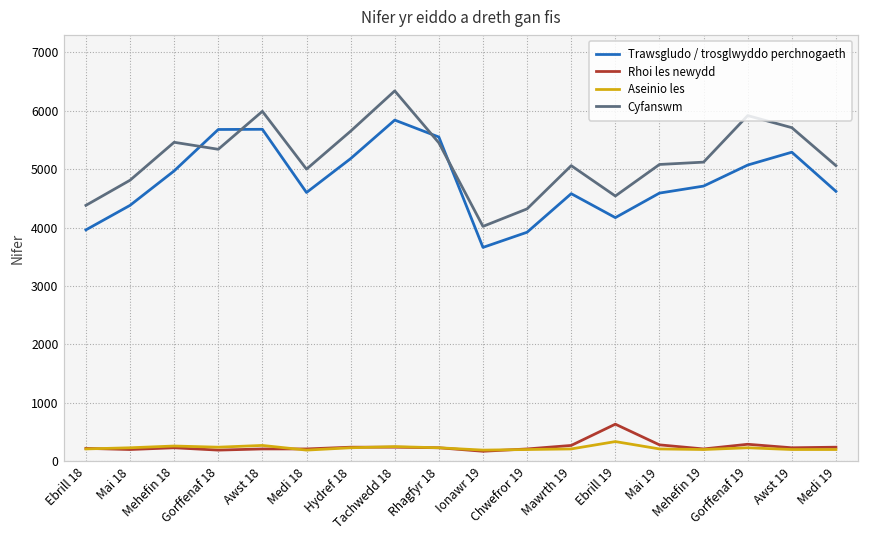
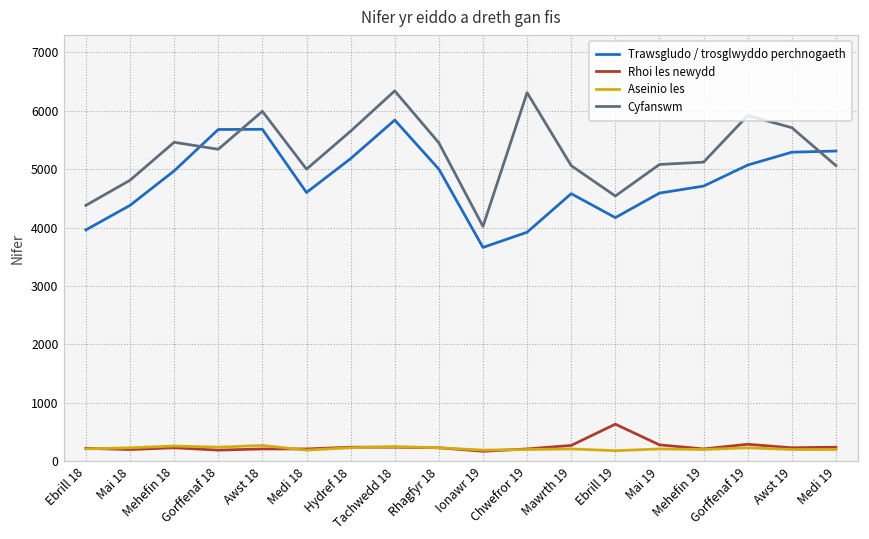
  {
    "Trawsgludo / trosglwyddo perchnogaeth": {
      "Ebrill 18": 4000,
      "Mai 18": 4400,
      "Mehefin 18": 5000,
      "Gorffenaf 18": 5700,
      "Awst 18": 5700,
      "Medi 18": 4600,
      "Hydref 18": 5200,
      "Tachwedd 18": 5800,
-     "Rhagfyr 18": 5600,
+     "Rhagfyr 18": 5000,
      "Ionawr 19": 3700,
      "Chwefror 19": 3900,
      "Mawrth 19": 4600,
      "Ebrill 19": 4200,
      "Mai 19": 4600,
      "Mehefin 19": 4700,
      "Gorffenaf 19": 5100,
      "Awst 19": 5300,
-     "Medi 19": 4600
+     "Medi 19": 5300
    },
    "Rhoi les newydd": {
      "Gorffenaf 18": 200,
      "Awst 18": 200,
      "Mawrth 19": 300,
      "Ebrill 19": 600,
      "Mai 19": 300,
      "Gorffenaf 19": 300
    },
    "Aseinio les": {
      "Gorffenaf 18": 200,
      "Awst 18": 300,
      "Mawrth 19": 200,
-     "Ebrill 19": 300,
+     "Ebrill 19": 200,
      "Mai 19": 200,
      "Gorffenaf 19": 200
    },
    "Cyfanswm": {
      "Ebrill 18": 4400,
      "Mai 18": 4800,
      "Mehefin 18": 5500,
      "Gorffenaf 18": 5300,
      "Awst 18": 6000,
      "Medi 18": 5000,
      "Hydref 18": 5700,
      "Tachwedd 18": 6300,
      "Rhagfyr 18": 5500,
      "Ionawr 19": 4000,
-     "Chwefror 19": 4300,
+     "Chwefror 19": 6300,
      "Mawrth 19": 5100,
      "Ebrill 19": 4500,
      "Mai 19": 5100,
      "Mehefin 19": 5100,
      "Gorffenaf 19": 5900,
      "Awst 19": 5700,
      "Medi 19": 5100
    }
  }
